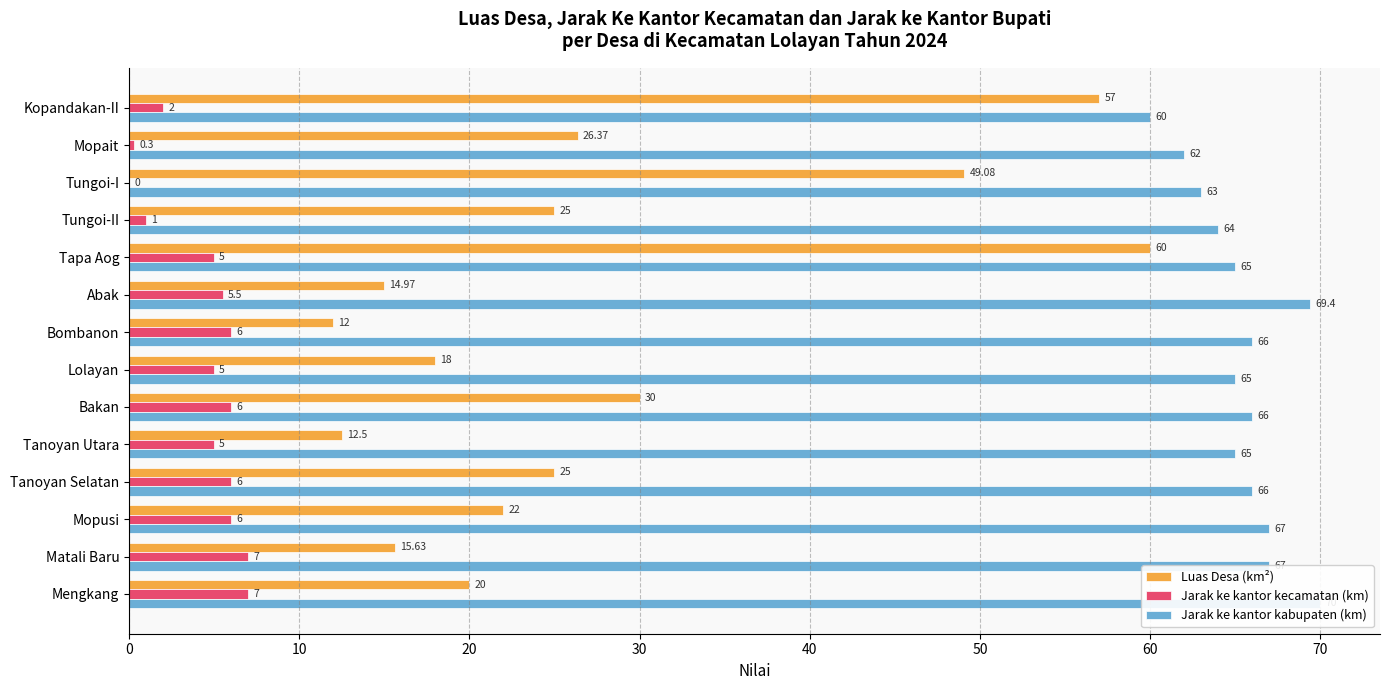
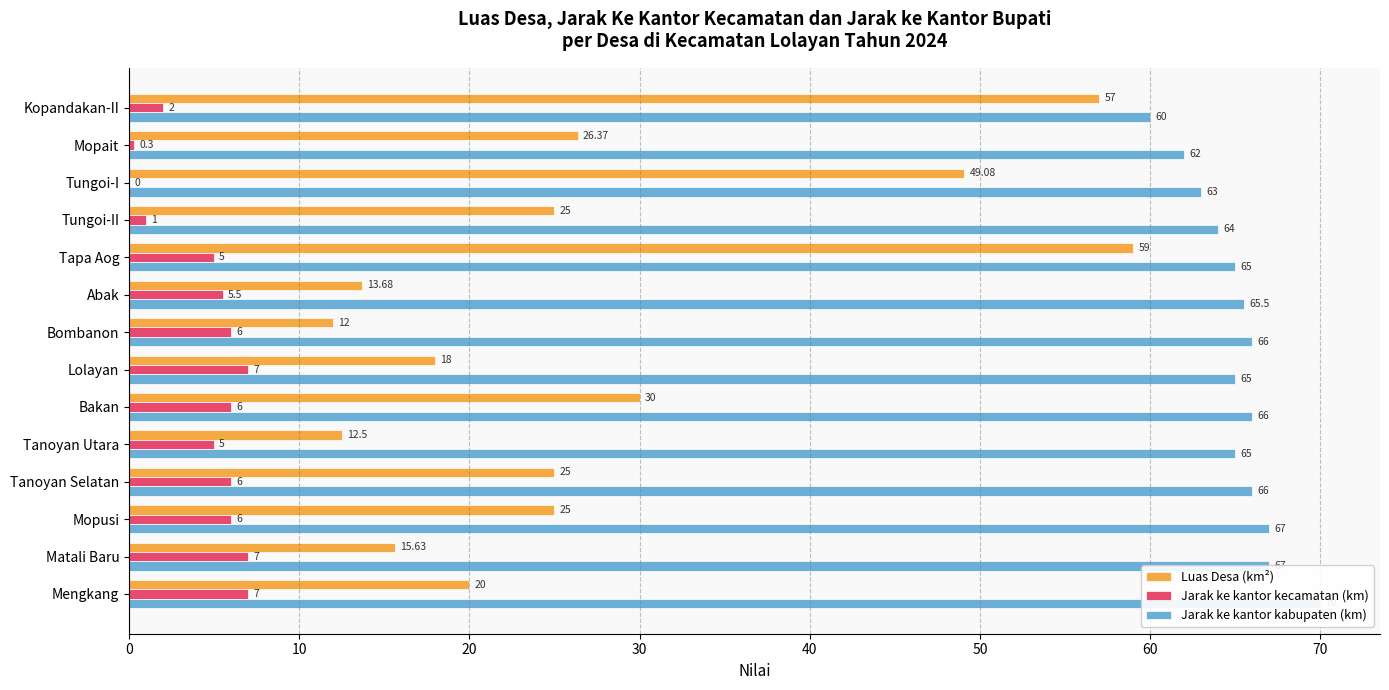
  {
    "Luas Desa (km²)": {
      "Kopandakan-II": 57,
      "Mopait": 26.37,
      "Tungoi-I": 49.08,
      "Tungoi-II": 25,
-     "Tapa Aog": 60,
-     "Abak": 14.97,
+     "Tapa Aog": 59,
+     "Abak": 13.68,
      "Bombanon": 12,
      "Lolayan": 18,
      "Bakan": 30,
      "Tanoyan Utara": 12.5,
      "Tanoyan Selatan": 25,
-     "Mopusi": 22,
+     "Mopusi": 25,
      "Matali Baru": 15.63,
      "Mengkang": 20
    },
    "Jarak ke kantor kecamatan (km)": {
      "Kopandakan-II": 2,
      "Mopait": 0.3,
      "Tungoi-I": 0,
      "Tungoi-II": 1,
      "Tapa Aog": 5,
      "Abak": 5.5,
      "Bombanon": 6,
-     "Lolayan": 5,
+     "Lolayan": 7,
      "Bakan": 6,
      "Tanoyan Utara": 5,
      "Tanoyan Selatan": 6,
      "Mopusi": 6,
      "Matali Baru": 7,
      "Mengkang": 7
    },
    "Jarak ke kantor kabupaten (km)": {
      "Kopandakan-II": 60,
      "Mopait": 62,
      "Tungoi-I": 63,
      "Tungoi-II": 64,
      "Tapa Aog": 65,
-     "Abak": 69.4,
+     "Abak": 65.5,
      "Bombanon": 66,
      "Lolayan": 65,
      "Bakan": 66,
      "Tanoyan Utara": 65,
      "Tanoyan Selatan": 66,
      "Mopusi": 67
    }
  }
